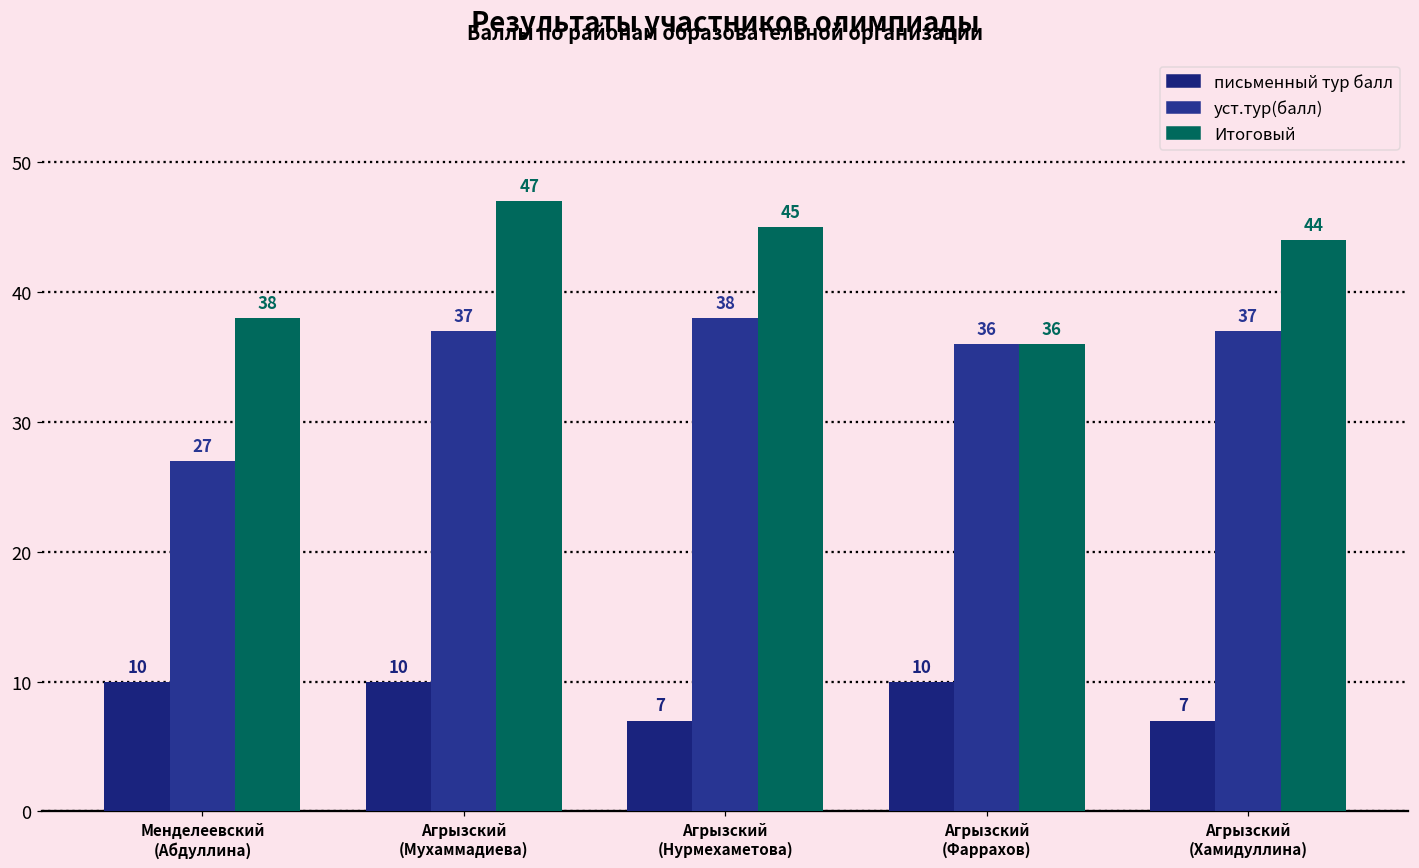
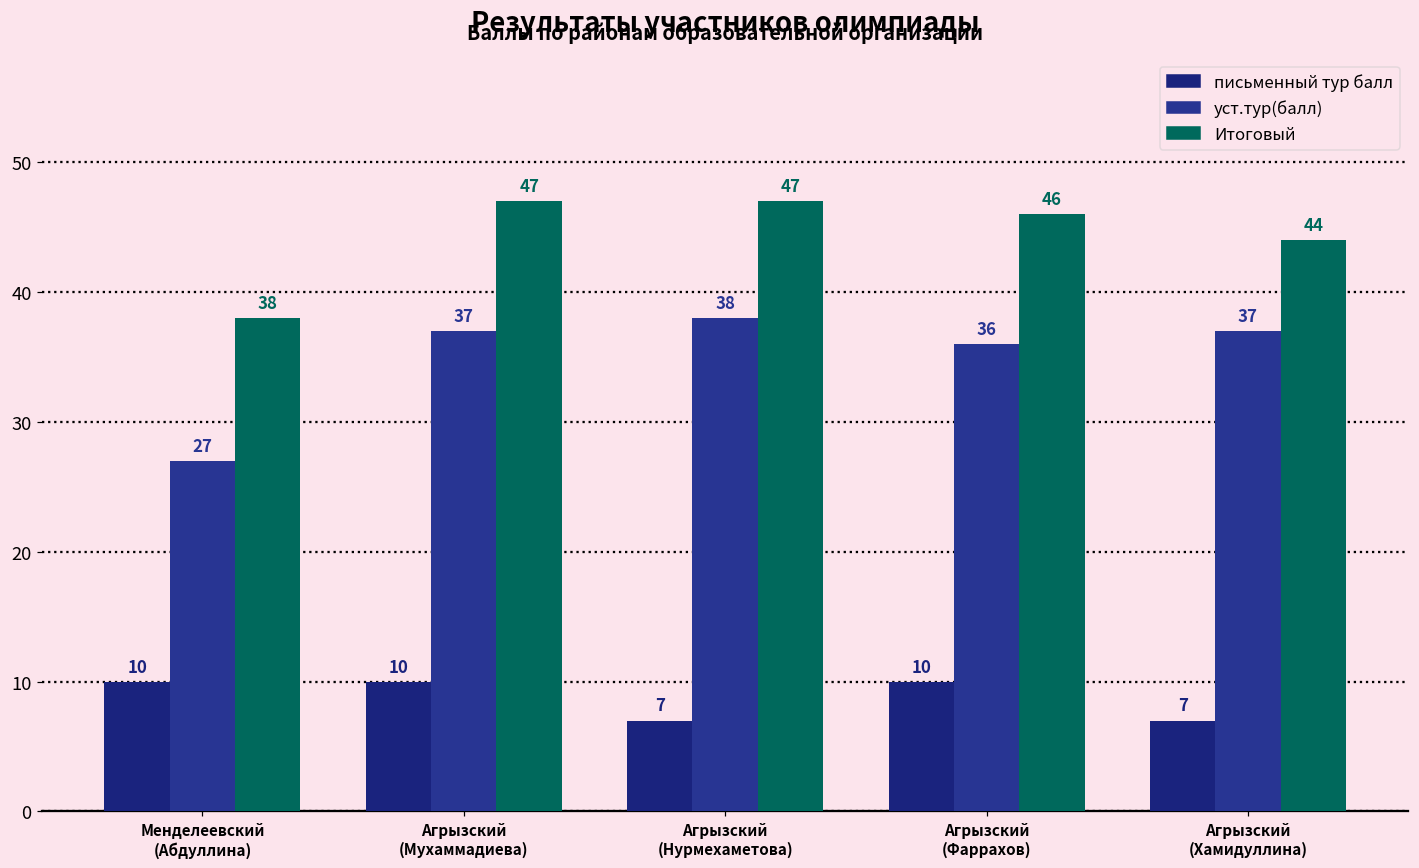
  {
    "Итоговый": {
      "Менделеевский (Абдуллина)": 38,
      "Агрызский (Мухаммадиева)": 47,
-     "Агрызский (Нурмехаметова)": 45,
-     "Агрызский (Фаррахов)": 36,
+     "Агрызский (Нурмехаметова)": 47,
+     "Агрызский (Фаррахов)": 46,
      "Агрызский (Хамидуллина)": 44
    }
  }
